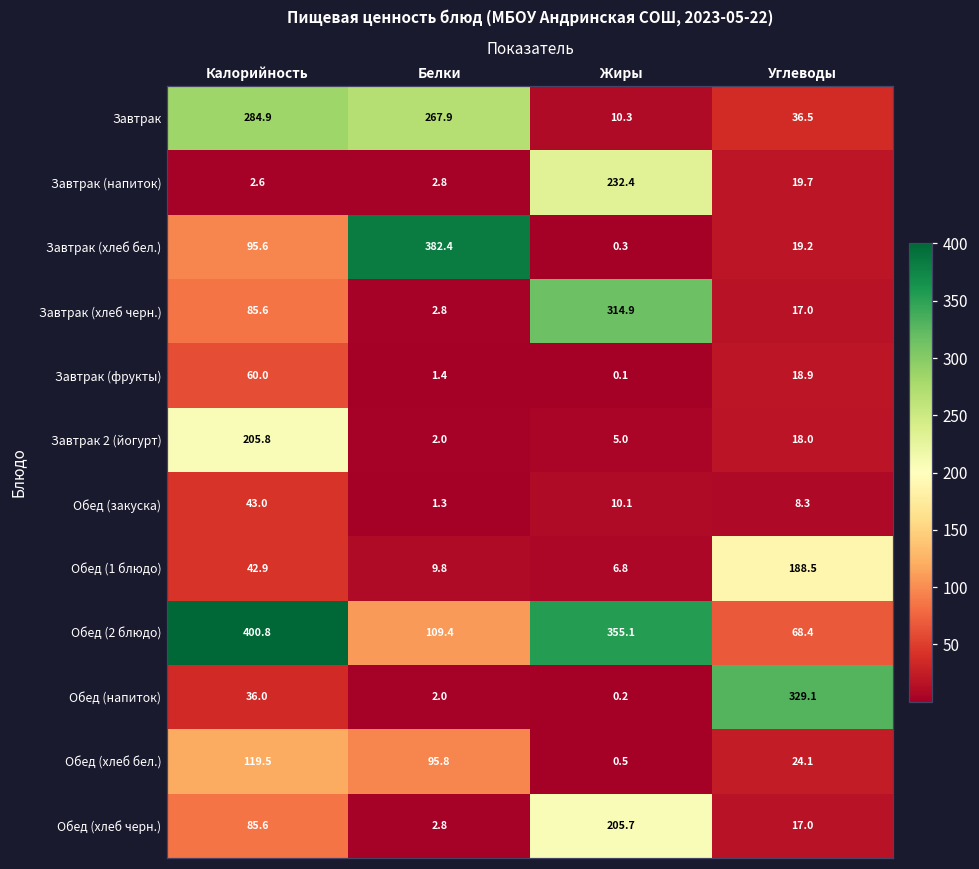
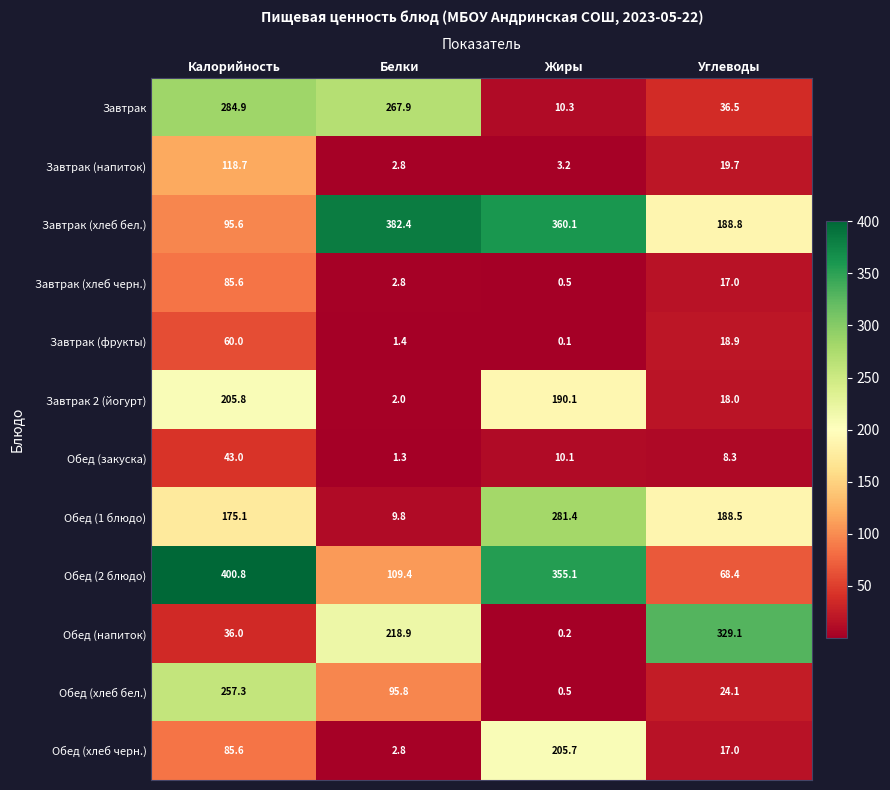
  {
    "Завтрак": {
      "Калорийность": 284.9,
      "Белки": 267.9,
      "Жиры": 10.3,
      "Углеводы": 36.5
    },
    "Завтрак (напиток)": {
-     "Калорийность": 2.6,
+     "Калорийность": 118.7,
      "Белки": 2.8,
-     "Жиры": 232.4,
+     "Жиры": 3.2,
      "Углеводы": 19.7
    },
    "Завтрак (хлеб бел.)": {
      "Калорийность": 95.6,
      "Белки": 382.4,
-     "Жиры": 0.3,
-     "Углеводы": 19.2
+     "Жиры": 360.1,
+     "Углеводы": 188.8
    },
    "Завтрак (хлеб черн.)": {
      "Калорийность": 85.6,
      "Белки": 2.8,
-     "Жиры": 314.9,
+     "Жиры": 0.5,
      "Углеводы": 17.0
    },
    "Завтрак (фрукты)": {
      "Калорийность": 60.0,
      "Белки": 1.4,
      "Жиры": 0.1,
      "Углеводы": 18.9
    },
    "Завтрак 2 (йогурт)": {
      "Калорийность": 205.8,
      "Белки": 2.0,
-     "Жиры": 5.0,
+     "Жиры": 190.1,
      "Углеводы": 18.0
    },
    "Обед (закуска)": {
      "Калорийность": 43.0,
      "Белки": 1.3,
      "Жиры": 10.1,
      "Углеводы": 8.3
    },
    "Обед (1 блюдо)": {
-     "Калорийность": 42.9,
+     "Калорийность": 175.1,
      "Белки": 9.8,
-     "Жиры": 6.8,
+     "Жиры": 281.4,
      "Углеводы": 188.5
    },
    "Обед (2 блюдо)": {
      "Калорийность": 400.8,
      "Белки": 109.4,
      "Жиры": 355.1,
      "Углеводы": 68.4
    },
    "Обед (напиток)": {
      "Калорийность": 36.0,
-     "Белки": 2.0,
+     "Белки": 218.9,
      "Жиры": 0.2,
      "Углеводы": 329.1
    },
    "Обед (хлеб бел.)": {
-     "Калорийность": 119.5,
+     "Калорийность": 257.3,
      "Белки": 95.8,
      "Жиры": 0.5,
      "Углеводы": 24.1
    },
    "Обед (хлеб черн.)": {
      "Калорийность": 85.6,
      "Белки": 2.8,
      "Жиры": 205.7,
      "Углеводы": 17.0
    }
  }
